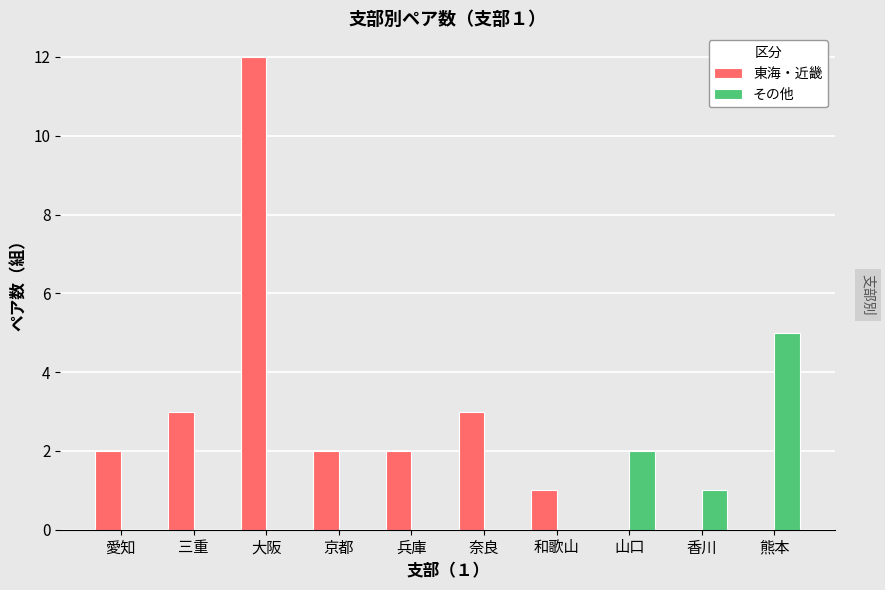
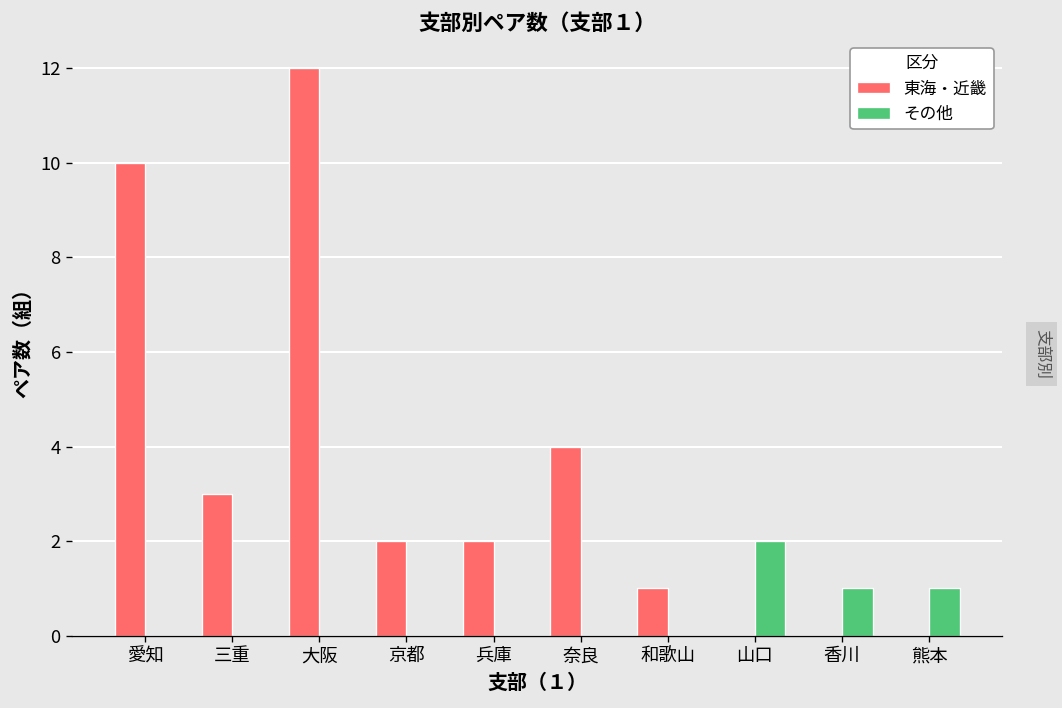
  {
    "東海・近畿": {
-     "愛知": 2,
+     "愛知": 10,
      "三重": 3,
      "大阪": 12,
      "京都": 2,
      "兵庫": 2,
-     "奈良": 3,
+     "奈良": 4,
      "和歌山": 1,
      "山口": 0,
      "香川": 0,
      "熊本": 0
    },
    "その他": {
      "愛知": 0,
      "三重": 0,
      "大阪": 0,
      "京都": 0,
      "兵庫": 0,
      "奈良": 0,
      "和歌山": 0,
      "山口": 2,
      "香川": 1,
-     "熊本": 5
+     "熊本": 1
    }
  }
